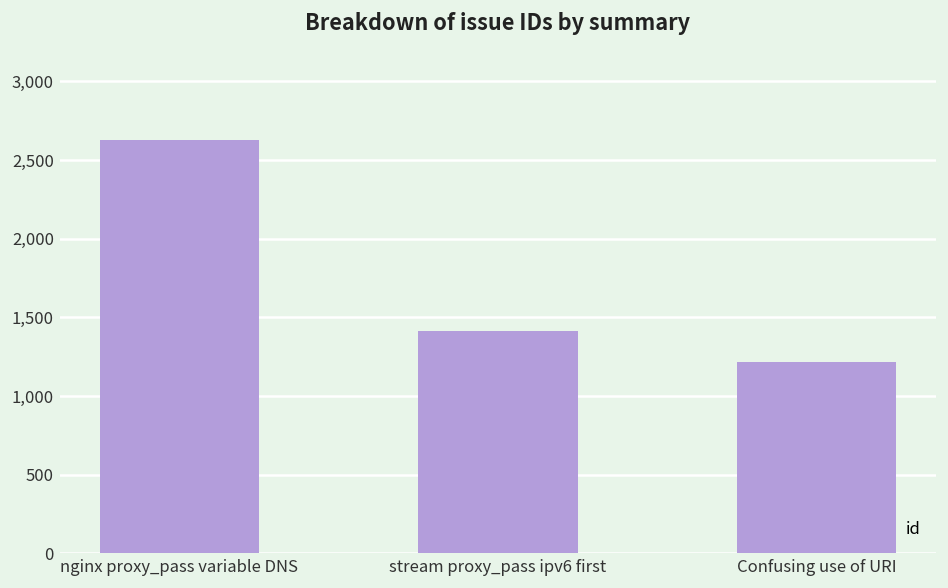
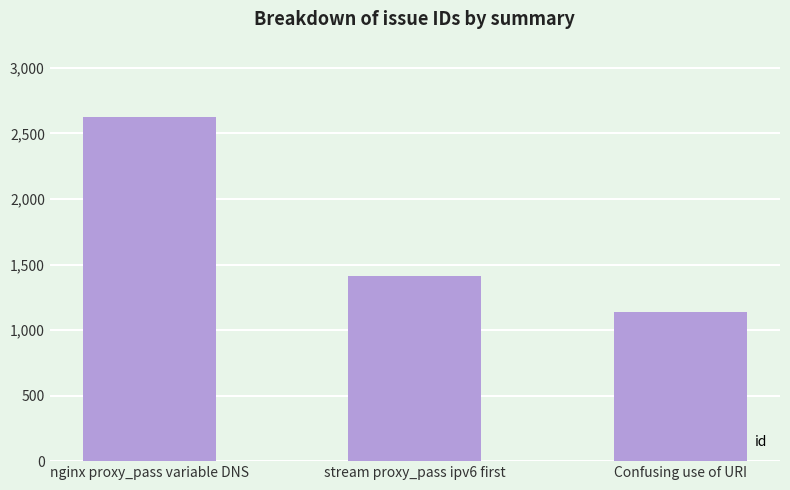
  {
    "nginx proxy_pass variable DNS": "2,630",
    "stream proxy_pass ipv6 first": "1,410",
-   "Confusing use of URI": "1,220"
+   "Confusing use of URI": "1,140"
  }
